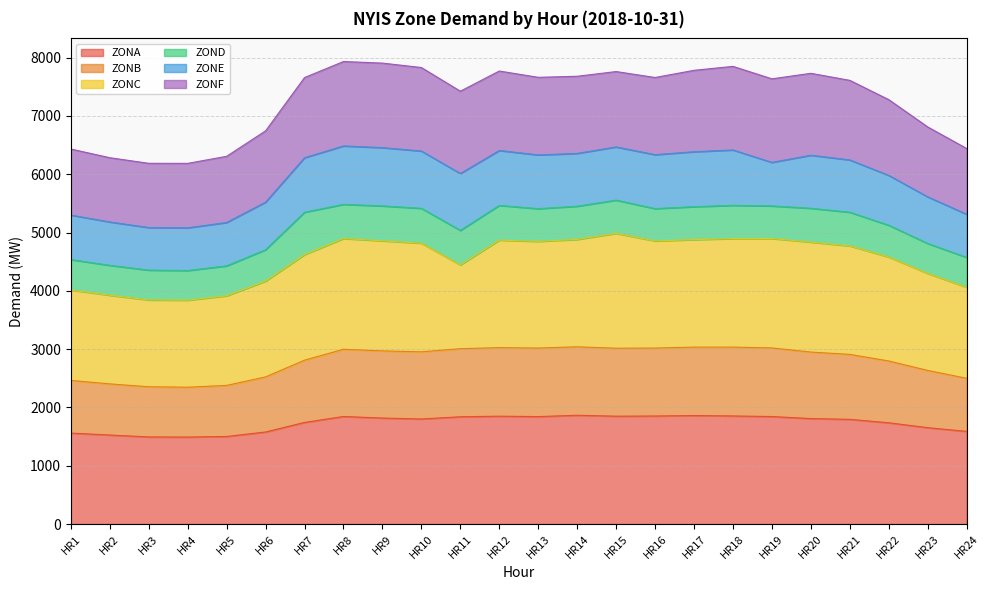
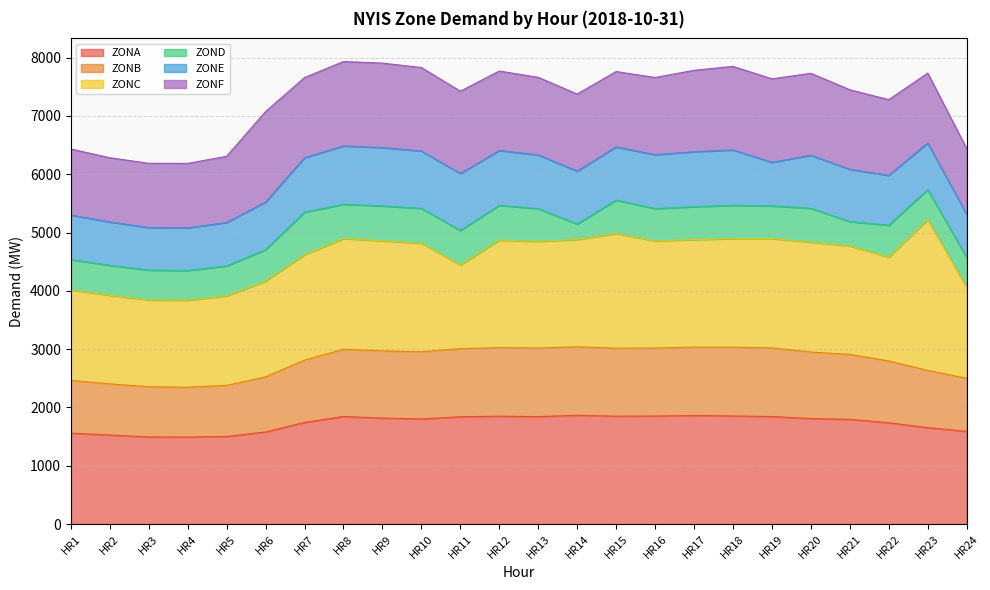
  {
    "ZONC": {
      "HR1": 1600,
      "HR2": 1500,
      "HR3": 1500,
      "HR4": 1500,
      "HR5": 1500,
      "HR6": 1600,
      "HR7": 1800,
      "HR8": 1900,
      "HR9": 1900,
      "HR10": 1900,
      "HR11": 1400,
      "HR12": 1800,
      "HR13": 1800,
      "HR14": 1800,
      "HR15": 2000,
      "HR16": 1800,
      "HR17": 1800,
      "HR18": 1900,
      "HR19": 1900,
      "HR20": 1900,
      "HR21": 1900,
      "HR22": 1800,
-     "HR23": 1700,
+     "HR23": 2600,
      "HR24": 1600
    },
    "ZOND": {
      "HR1": 500,
      "HR2": 500,
      "HR3": 500,
      "HR4": 500,
      "HR5": 500,
      "HR6": 500,
      "HR7": 700,
      "HR8": 600,
      "HR9": 600,
      "HR10": 600,
      "HR11": 600,
      "HR12": 600,
      "HR13": 600,
-     "HR14": 600,
+     "HR14": 300,
      "HR15": 600,
      "HR16": 600,
      "HR17": 600,
      "HR18": 600,
      "HR19": 600,
      "HR20": 600,
-     "HR21": 600,
+     "HR21": 400,
      "HR22": 500,
      "HR23": 500,
      "HR24": 500
    },
    "ZONE": {
      "HR1": 800,
      "HR2": 700,
      "HR3": 700,
      "HR4": 700,
      "HR5": 700,
      "HR6": 800,
      "HR7": 900,
      "HR8": 1000,
      "HR9": 1000,
      "HR10": 1000,
      "HR11": 1000,
      "HR12": 900,
      "HR13": 900,
      "HR14": 900,
      "HR15": 900,
      "HR16": 900,
      "HR17": 900,
      "HR18": 1000,
      "HR19": 700,
      "HR20": 900,
      "HR21": 900,
      "HR22": 900,
      "HR23": 800,
      "HR24": 700
    },
    "ZONF": {
      "HR1": 1100,
      "HR2": 1100,
      "HR3": 1100,
      "HR4": 1100,
      "HR5": 1100,
-     "HR6": 1200,
+     "HR6": 1600,
      "HR7": 1400,
      "HR8": 1400,
      "HR9": 1500,
      "HR10": 1400,
      "HR11": 1400,
      "HR12": 1400,
      "HR13": 1300,
      "HR14": 1300,
      "HR15": 1300,
      "HR16": 1300,
      "HR17": 1400,
      "HR18": 1400,
      "HR19": 1400,
      "HR20": 1400,
      "HR21": 1400,
      "HR22": 1300,
      "HR23": 1200,
      "HR24": 1100
    }
  }
